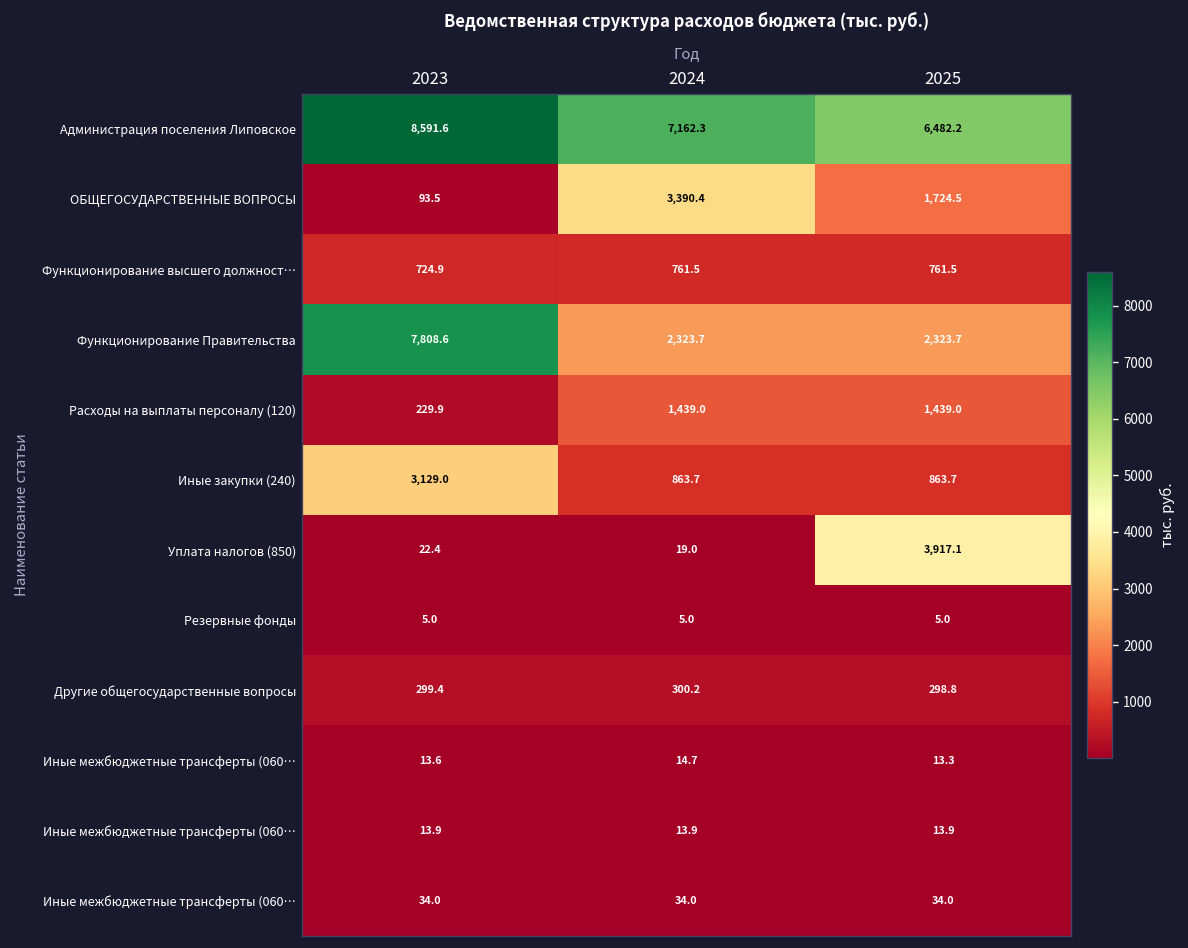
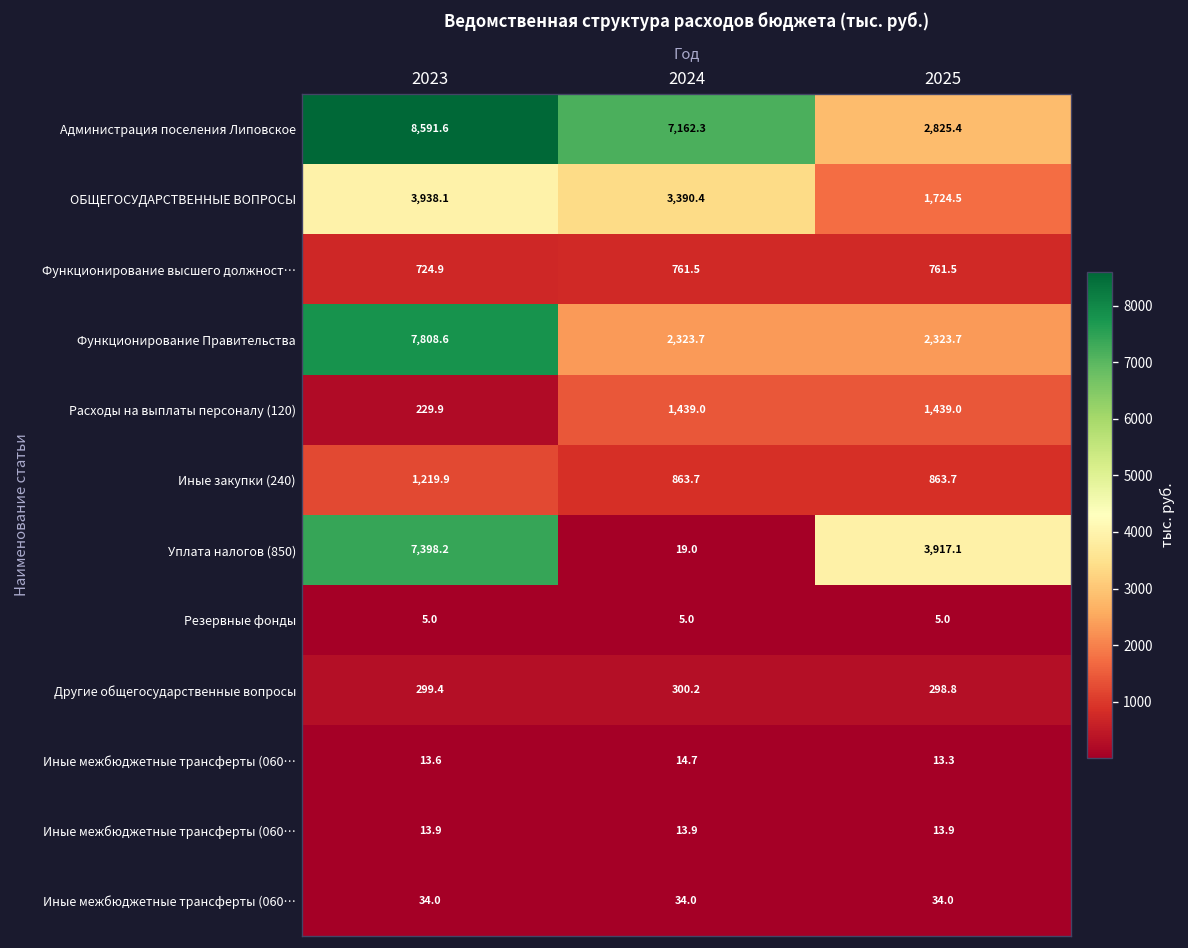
  {
    "Администрация поселения Липовское": {
      "2023": "8,591.6",
      "2024": "7,162.3",
-     "2025": "6,482.2"
+     "2025": "2,825.4"
    },
    "ОБЩЕГОСУДАРСТВЕННЫЕ ВОПРОСЫ": {
-     "2023": "93.5",
+     "2023": "3,938.1",
      "2024": "3,390.4",
      "2025": "1,724.5"
    },
    "Функционирование высшего должност…": {
      "2023": "724.9",
      "2024": "761.5",
      "2025": "761.5"
    },
    "Функционирование Правительства": {
      "2023": "7,808.6",
      "2024": "2,323.7",
      "2025": "2,323.7"
    },
    "Расходы на выплаты персоналу (120)": {
      "2023": "229.9",
      "2024": "1,439.0",
      "2025": "1,439.0"
    },
    "Иные закупки (240)": {
-     "2023": "3,129.0",
+     "2023": "1,219.9",
      "2024": "863.7",
      "2025": "863.7"
    },
    "Уплата налогов (850)": {
-     "2023": "22.4",
+     "2023": "7,398.2",
      "2024": "19.0",
      "2025": "3,917.1"
    },
    "Резервные фонды": {
      "2023": "5.0",
      "2024": "5.0",
      "2025": "5.0"
    },
    "Другие общегосударственные вопросы": {
      "2023": "299.4",
      "2024": "300.2",
      "2025": "298.8"
    }
  }
